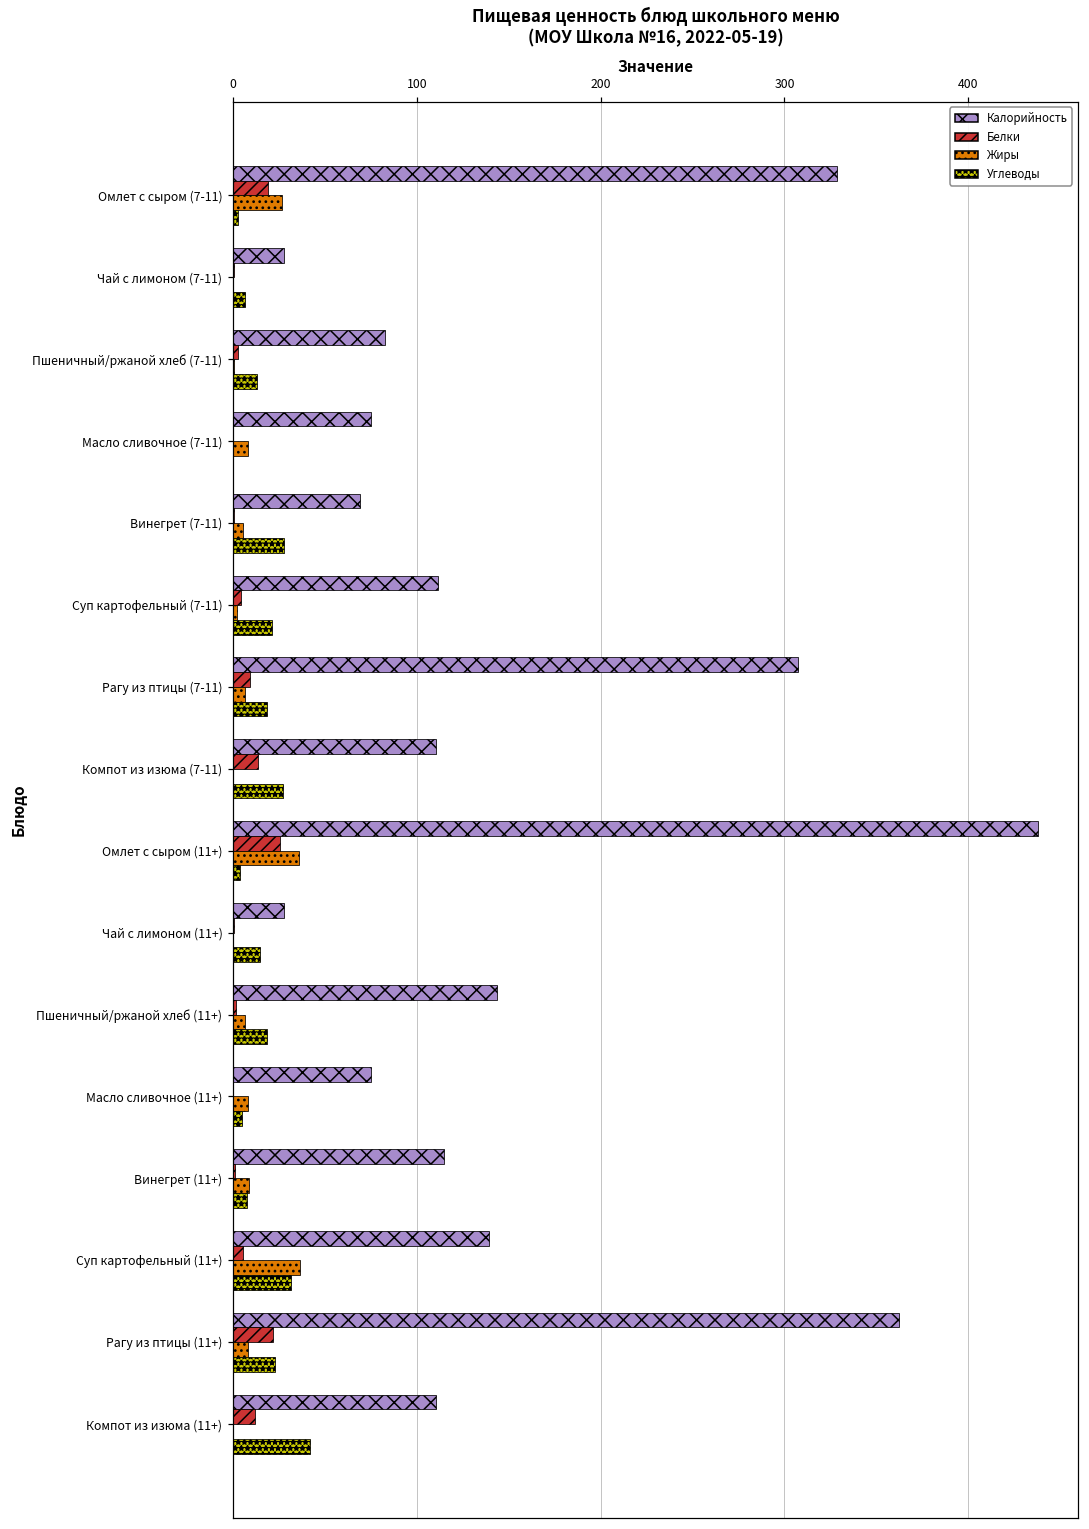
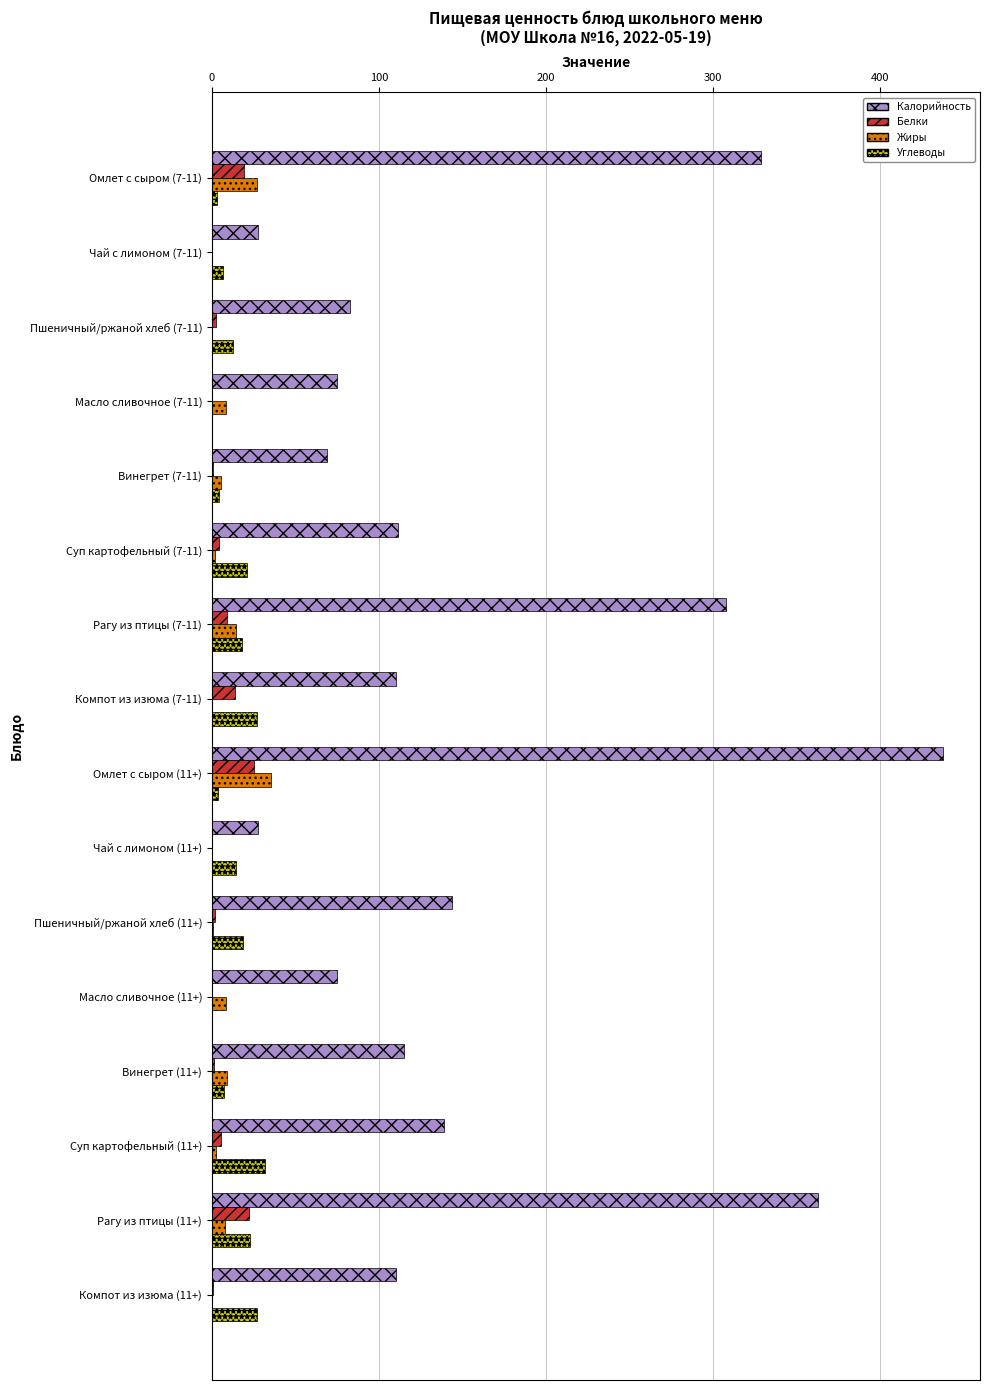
  {
    "Калорийность": {
      "Омлет с сыром (7-11)": 328,
      "Чай с лимоном (7-11)": 28,
      "Пшеничный/ржаной хлеб (7-11)": 83,
      "Масло сливочное (7-11)": 75,
      "Винегрет (7-11)": 69,
      "Суп картофельный (7-11)": 111,
      "Рагу из птицы (7-11)": 307,
      "Компот из изюма (7-11)": 110,
      "Омлет с сыром (11+)": 438,
      "Чай с лимоном (11+)": 28,
      "Пшеничный/ржаной хлеб (11+)": 144,
      "Масло сливочное (11+)": 75,
      "Винегрет (11+)": 115,
      "Суп картофельный (11+)": 139,
      "Рагу из птицы (11+)": 363,
      "Компот из изюма (11+)": 110
    },
    "Белки": {
      "Омлет с сыром (7-11)": 19,
      "Пшеничный/ржаной хлеб (7-11)": 3,
      "Суп картофельный (7-11)": 5,
      "Рагу из птицы (7-11)": 9,
      "Компот из изюма (7-11)": 14,
      "Омлет с сыром (11+)": 25,
      "Пшеничный/ржаной хлеб (11+)": 2,
      "Суп картофельный (11+)": 6,
      "Рагу из птицы (11+)": 22,
-     "Компот из изюма (11+)": 12
+     "Компот из изюма (11+)": 1
    },
    "Жиры": {
      "Омлет с сыром (7-11)": 27,
      "Чай с лимоном (7-11)": 0,
      "Масло сливочное (7-11)": 8,
      "Винегрет (7-11)": 5,
      "Суп картофельный (7-11)": 2,
-     "Рагу из птицы (7-11)": 6,
+     "Рагу из птицы (7-11)": 14,
      "Компот из изюма (7-11)": 0,
      "Омлет с сыром (11+)": 36,
      "Чай с лимоном (11+)": 0,
-     "Пшеничный/ржаной хлеб (11+)": 7,
+     "Пшеничный/ржаной хлеб (11+)": 1,
      "Масло сливочное (11+)": 8,
      "Винегрет (11+)": 9,
-     "Суп картофельный (11+)": 36,
+     "Суп картофельный (11+)": 2,
      "Рагу из птицы (11+)": 8,
      "Компот из изюма (11+)": 0
    },
    "Углеводы": {
      "Омлет с сыром (7-11)": 3,
      "Чай с лимоном (7-11)": 7,
      "Пшеничный/ржаной хлеб (7-11)": 13,
-     "Винегрет (7-11)": 28,
+     "Винегрет (7-11)": 5,
      "Суп картофельный (7-11)": 21,
      "Рагу из птицы (7-11)": 18,
      "Компот из изюма (7-11)": 27,
      "Омлет с сыром (11+)": 4,
      "Чай с лимоном (11+)": 15,
      "Пшеничный/ржаной хлеб (11+)": 19,
-     "Масло сливочное (11+)": 5,
+     "Масло сливочное (11+)": 0,
      "Винегрет (11+)": 8,
      "Суп картофельный (11+)": 32,
      "Рагу из птицы (11+)": 23,
-     "Компот из изюма (11+)": 42
+     "Компот из изюма (11+)": 27
    }
  }
